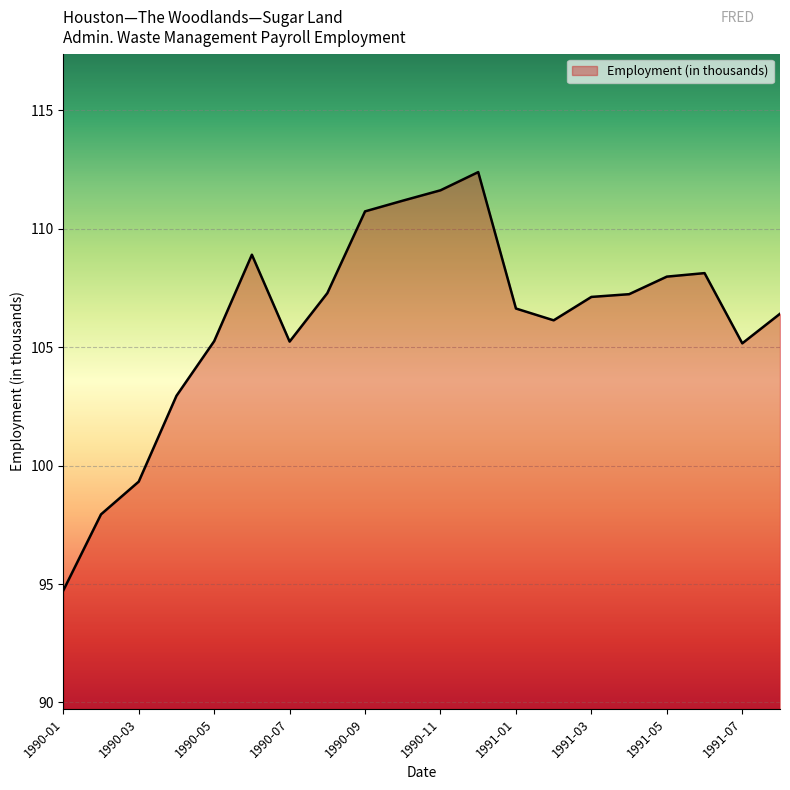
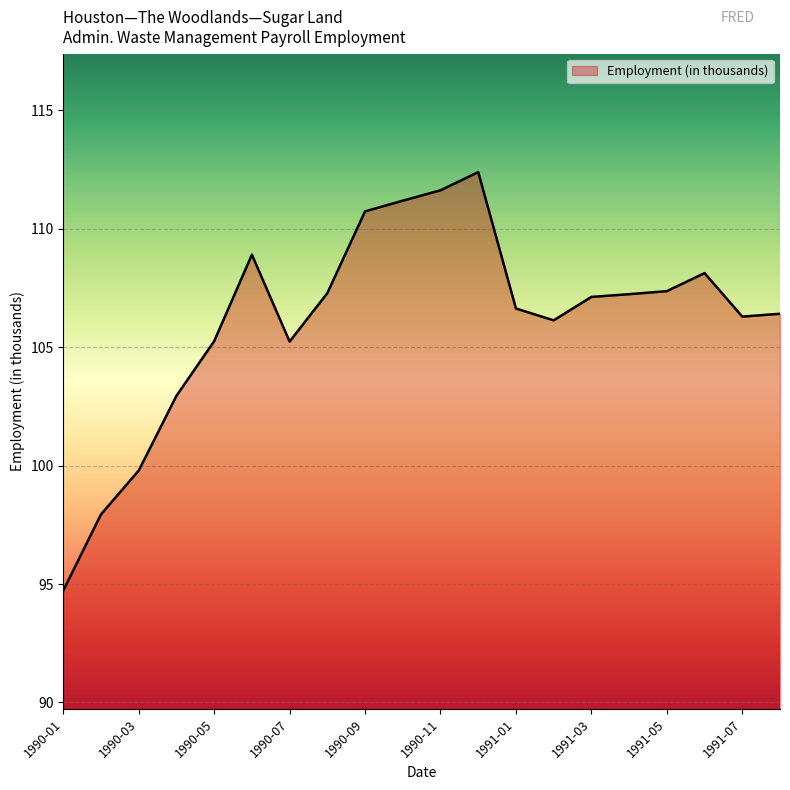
  {
    "1990-01": 94.7,
-   "1990-03": 99.3,
+   "1990-03": 99.8,
    "1990-05": 105.3,
    "1990-07": 105.2,
    "1990-09": 110.7,
    "1990-11": 111.6,
    "1991-01": 106.6,
    "1991-03": 107.1,
-   "1991-05": 108.0,
-   "1991-07": 105.2
+   "1991-05": 107.4,
+   "1991-07": 106.3
  }
